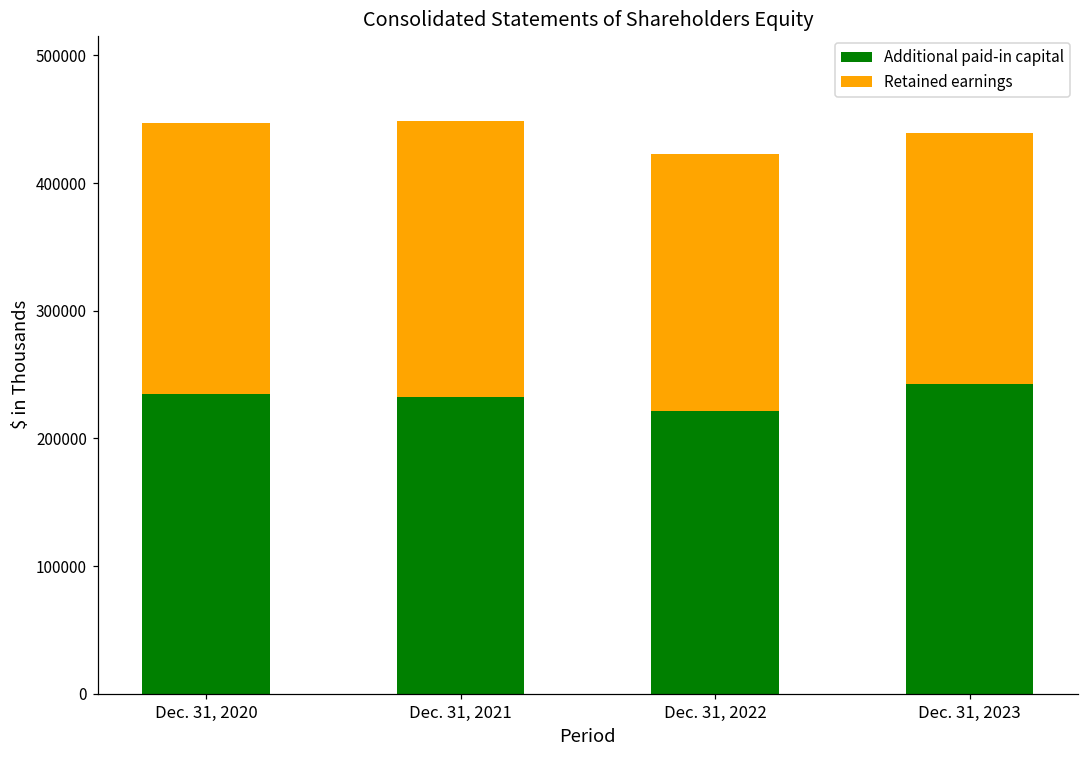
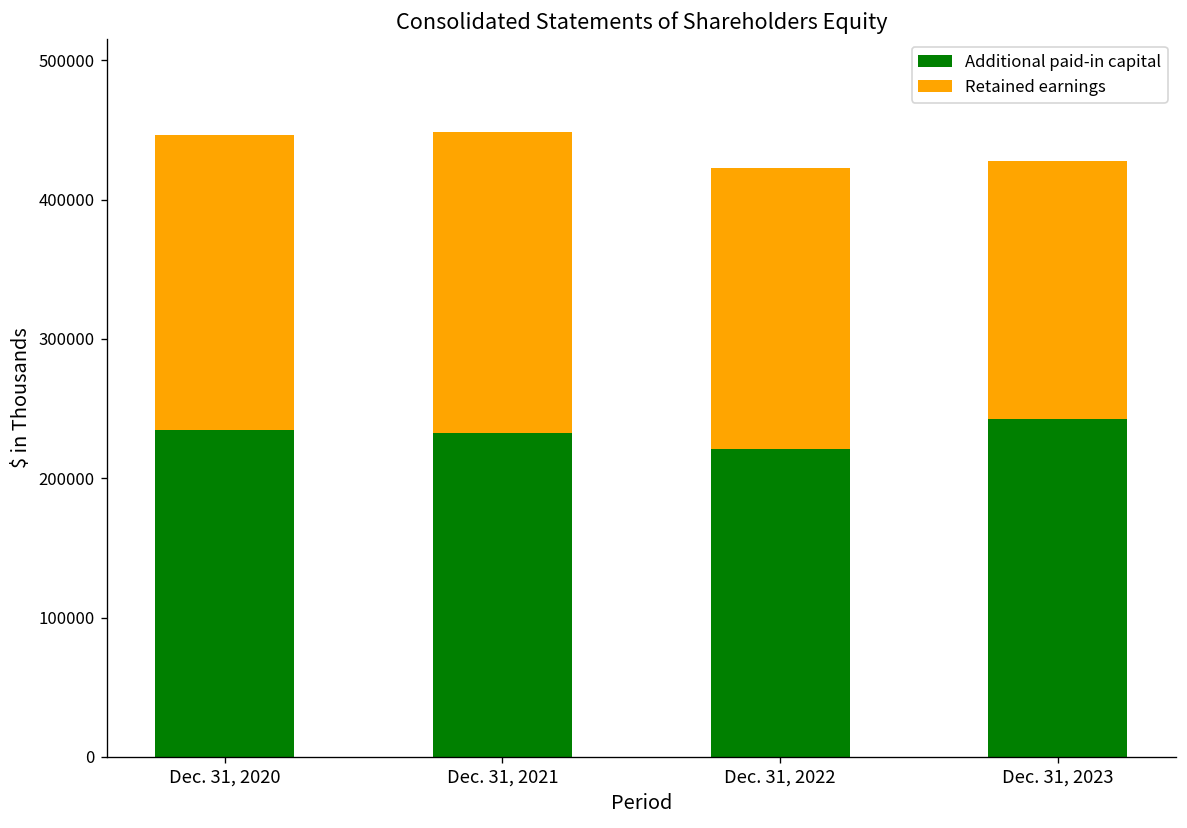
  {
    "Additional paid-in capital": {
      "Dec. 31, 2020": 234000,
      "Dec. 31, 2021": 232000,
      "Dec. 31, 2022": 221000,
      "Dec. 31, 2023": 243000
    },
    "Retained earnings": {
      "Dec. 31, 2020": 212000,
      "Dec. 31, 2021": 216000,
      "Dec. 31, 2022": 202000,
-     "Dec. 31, 2023": 197000
+     "Dec. 31, 2023": 185000
    }
  }
